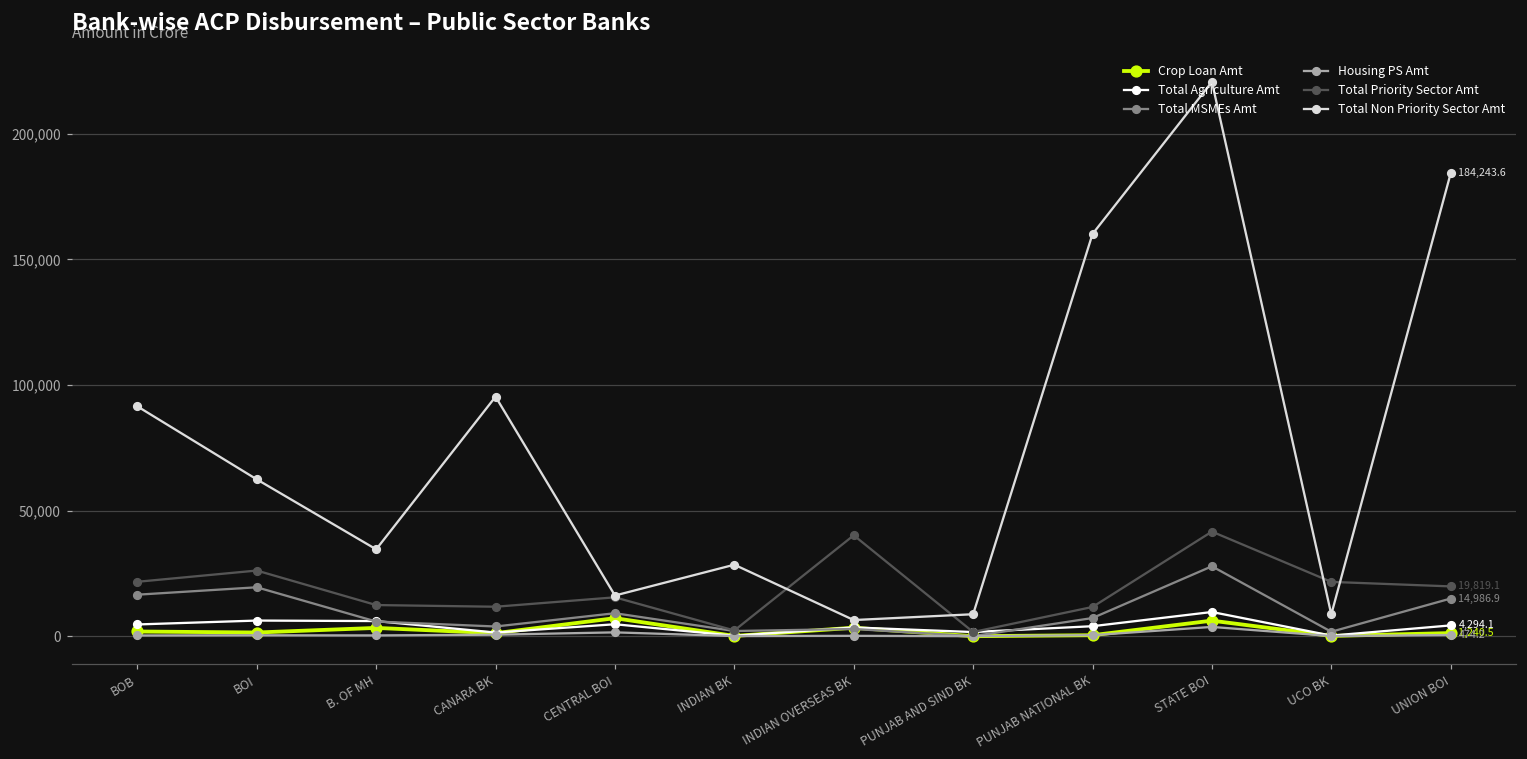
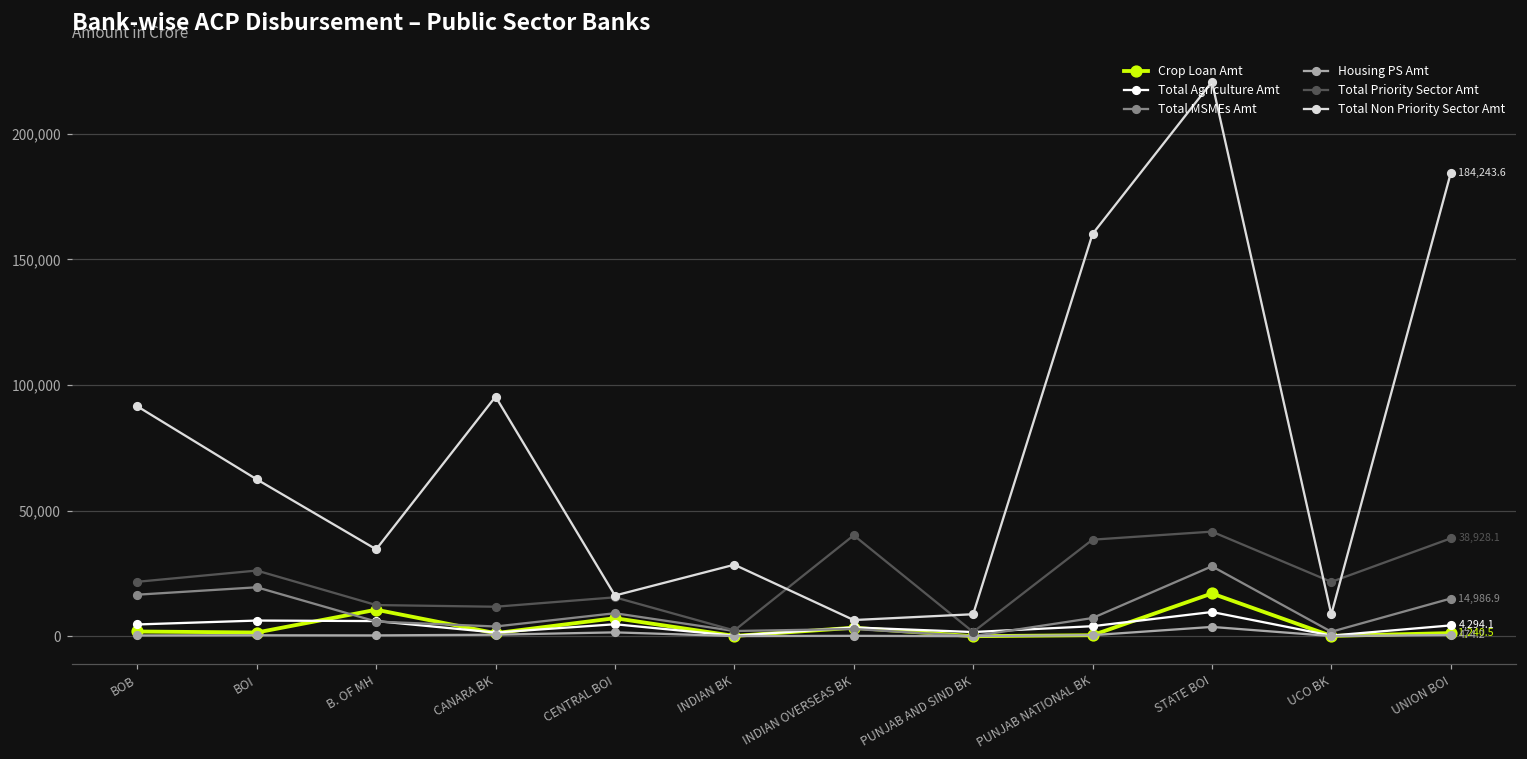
  {
    "Crop Loan Amt": {
      "BOB": "2,000",
-     "B. OF MH": "3,000",
+     "B. OF MH": "11,000",
      "CENTRAL BOI": "7,000",
-     "STATE BOI": "6,000"
+     "STATE BOI": "17,000"
    },
    "Total Priority Sector Amt": {
-     "PUNJAB NATIONAL BK": "12,000",
-     "UNION BOI": "19,819.1"
+     "PUNJAB NATIONAL BK": "38,000",
+     "UNION BOI": "38,928.1"
    }
  }
